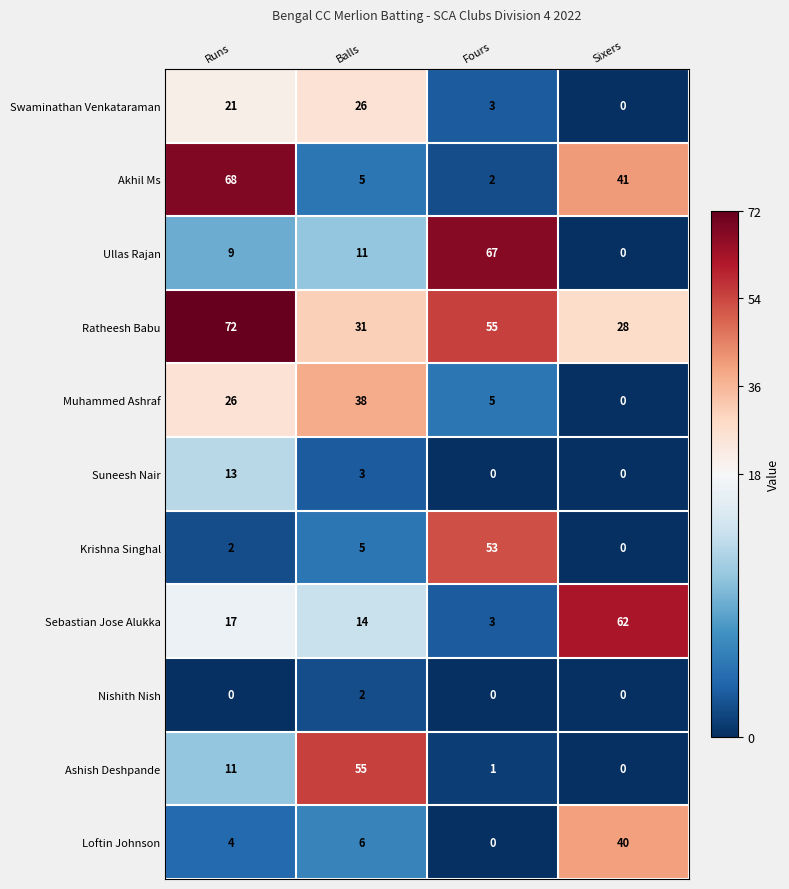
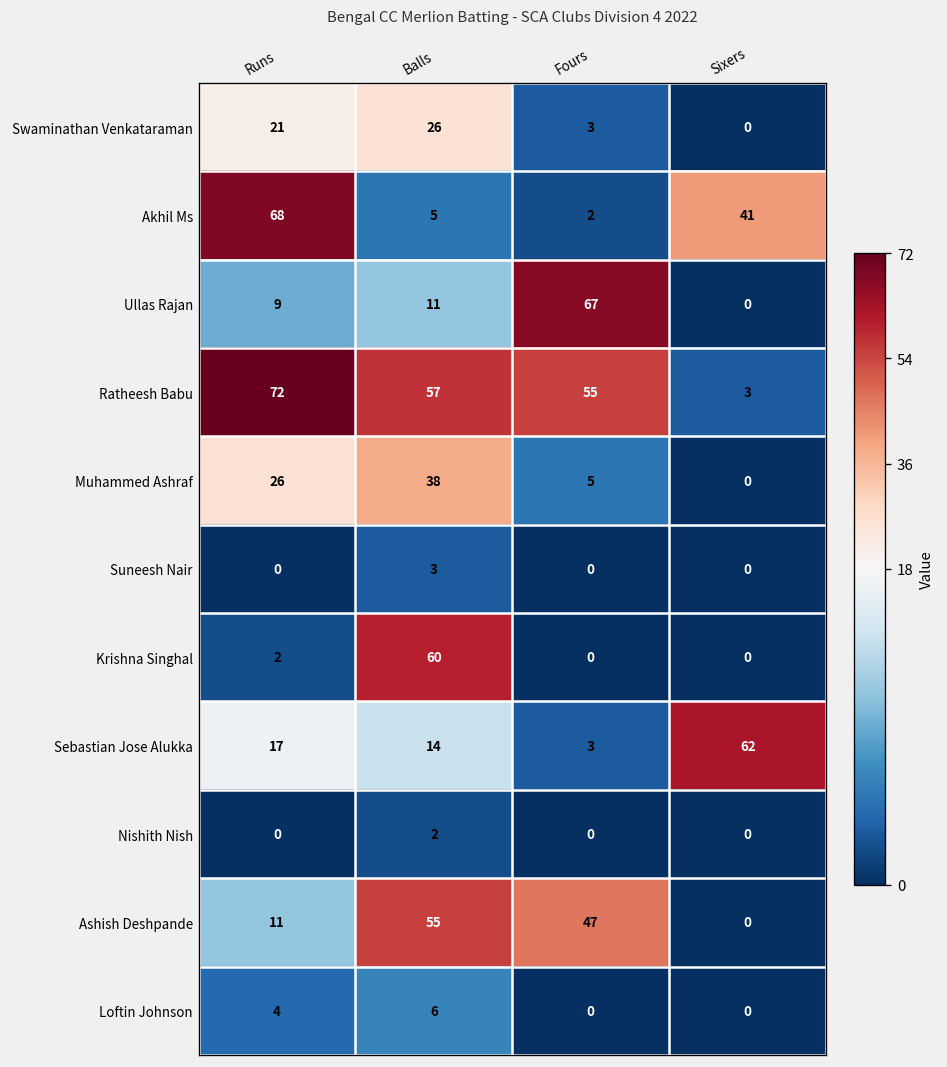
  {
    "Swaminathan Venkataraman": {
      "Runs": 21,
      "Balls": 26,
      "Fours": 3,
      "Sixers": 0
    },
    "Akhil Ms": {
      "Runs": 68,
      "Balls": 5,
      "Fours": 2,
      "Sixers": 41
    },
    "Ullas Rajan": {
      "Runs": 9,
      "Balls": 11,
      "Fours": 67,
      "Sixers": 0
    },
    "Ratheesh Babu": {
      "Runs": 72,
-     "Balls": 31,
+     "Balls": 57,
      "Fours": 55,
-     "Sixers": 28
+     "Sixers": 3
    },
    "Muhammed Ashraf": {
      "Runs": 26,
      "Balls": 38,
      "Fours": 5,
      "Sixers": 0
    },
    "Suneesh Nair": {
-     "Runs": 13,
+     "Runs": 0,
      "Balls": 3,
      "Fours": 0,
      "Sixers": 0
    },
    "Krishna Singhal": {
      "Runs": 2,
-     "Balls": 5,
-     "Fours": 53,
+     "Balls": 60,
+     "Fours": 0,
      "Sixers": 0
    },
    "Sebastian Jose Alukka": {
      "Runs": 17,
      "Balls": 14,
      "Fours": 3,
      "Sixers": 62
    },
    "Nishith Nish": {
      "Runs": 0,
      "Balls": 2,
      "Fours": 0,
      "Sixers": 0
    },
    "Ashish Deshpande": {
      "Runs": 11,
      "Balls": 55,
-     "Fours": 1,
+     "Fours": 47,
      "Sixers": 0
    },
    "Loftin Johnson": {
      "Runs": 4,
      "Balls": 6,
      "Fours": 0,
-     "Sixers": 40
+     "Sixers": 0
    }
  }
